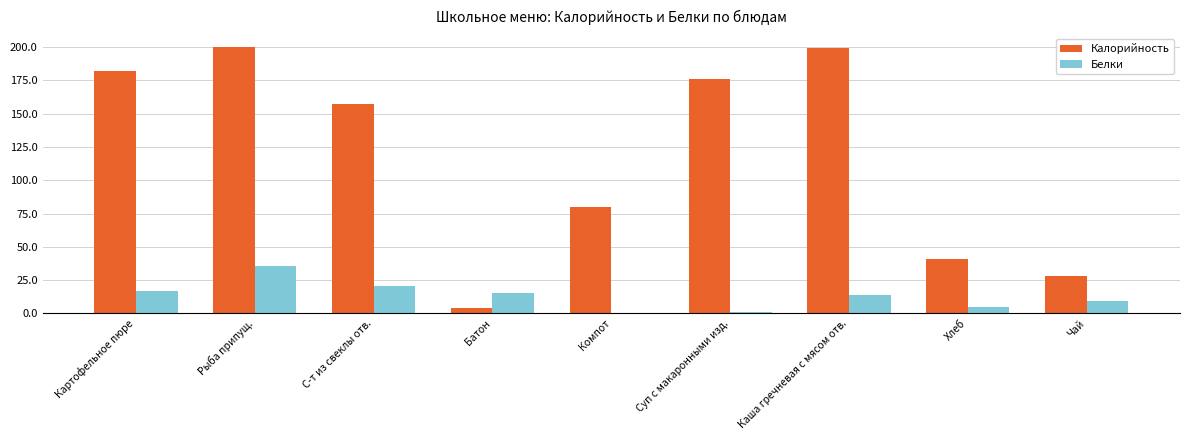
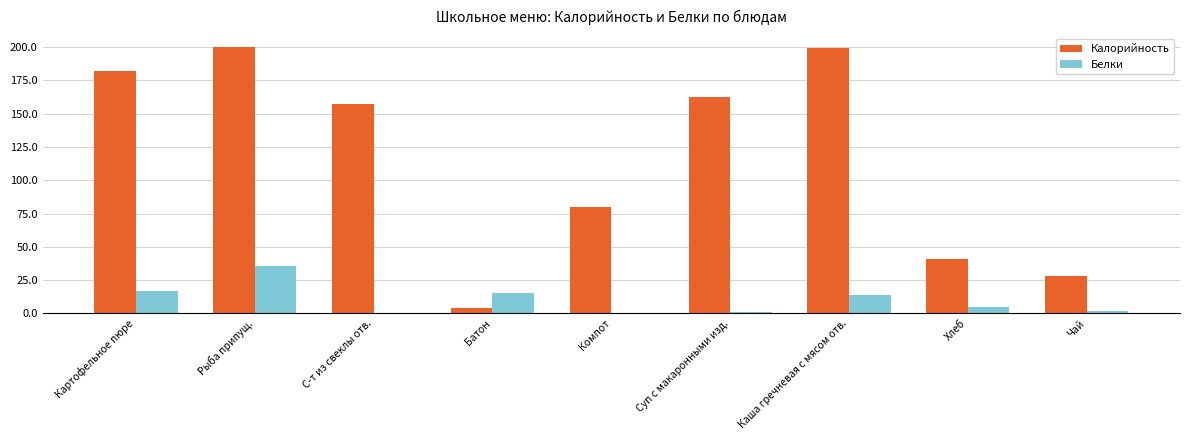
  {
    "Калорийность": {
      "Картофельное пюре": 182,
      "Рыба припущ.": 200,
      "С-т из свеклы отв.": 157,
      "Батон": 4,
      "Компот": 80,
-     "Суп с макаронными изд.": 176,
+     "Суп с макаронными изд.": 163,
      "Каша гречневая с мясом отв.": 200,
      "Хлеб": 41,
      "Чай": 28
    },
    "Белки": {
      "Картофельное пюре": 17,
      "Рыба припущ.": 36,
-     "С-т из свеклы отв.": 20,
+     "С-т из свеклы отв.": 0,
      "Батон": 16,
      "Каша гречневая с мясом отв.": 14,
      "Хлеб": 4,
-     "Чай": 9
+     "Чай": 2
    }
  }
